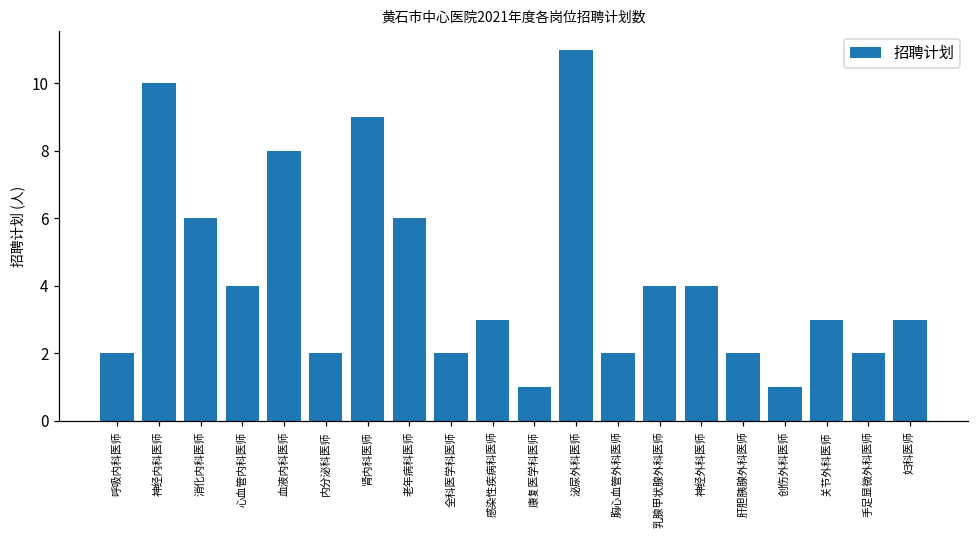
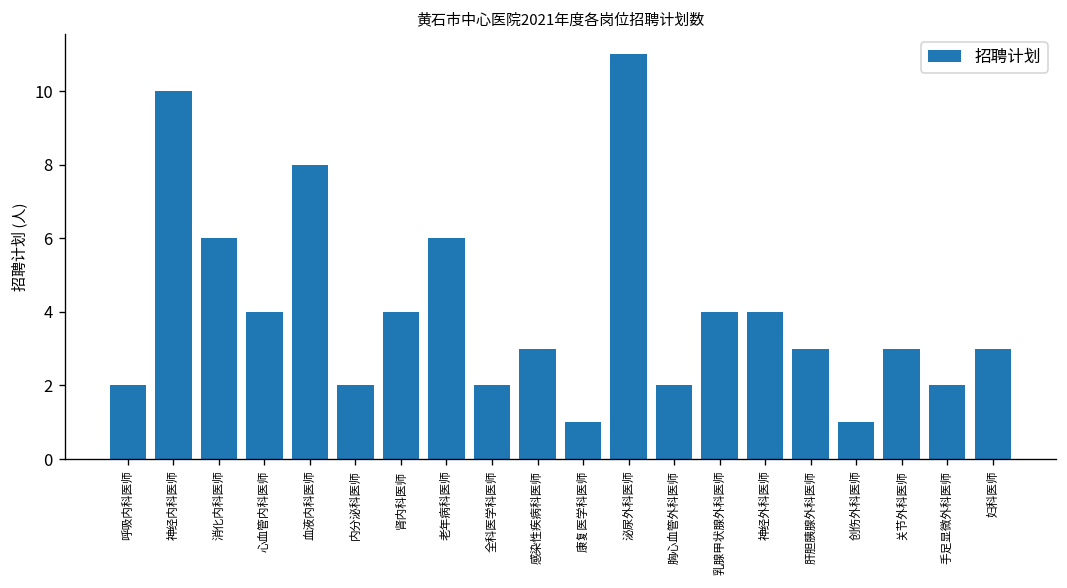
  {
    "呼吸内科医师": 2,
    "神经内科医师": 10,
    "消化内科医师": 6,
    "心血管内科医师": 4,
    "血液内科医师": 8,
    "内分泌科医师": 2,
-   "肾内科医师": 9,
+   "肾内科医师": 4,
    "老年病科医师": 6,
    "全科医学科医师": 2,
    "感染性疾病科医师": 3,
    "康复医学科医师": 1,
    "泌尿外科医师": 11,
    "胸心血管外科医师": 2,
    "乳腺甲状腺外科医师": 4,
    "神经外科医师": 4,
-   "肝胆胰腺外科医师": 2,
+   "肝胆胰腺外科医师": 3,
    "创伤外科医师": 1,
    "关节外科医师": 3,
    "手足显微外科医师": 2,
    "妇科医师": 3
  }
